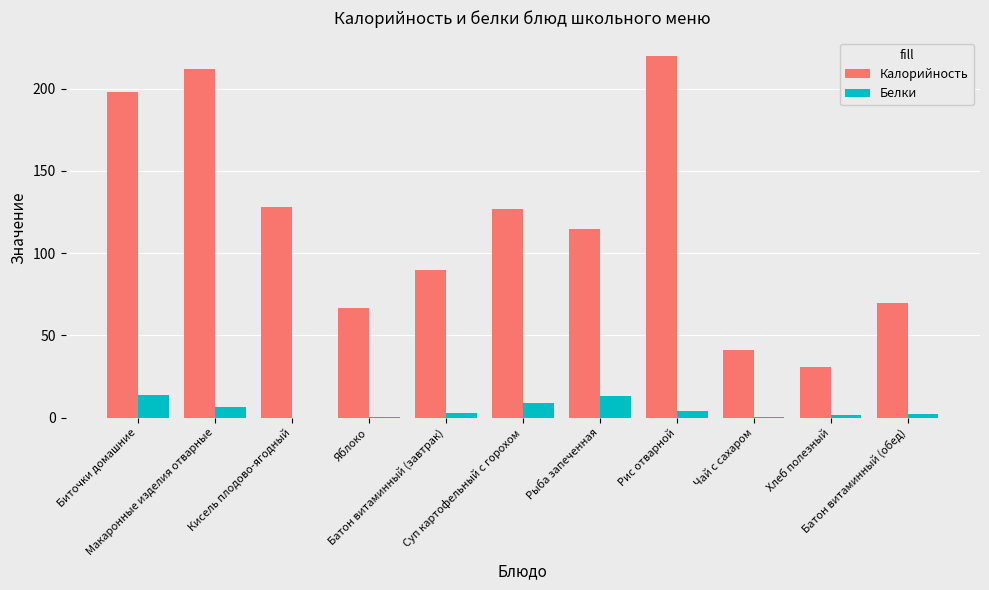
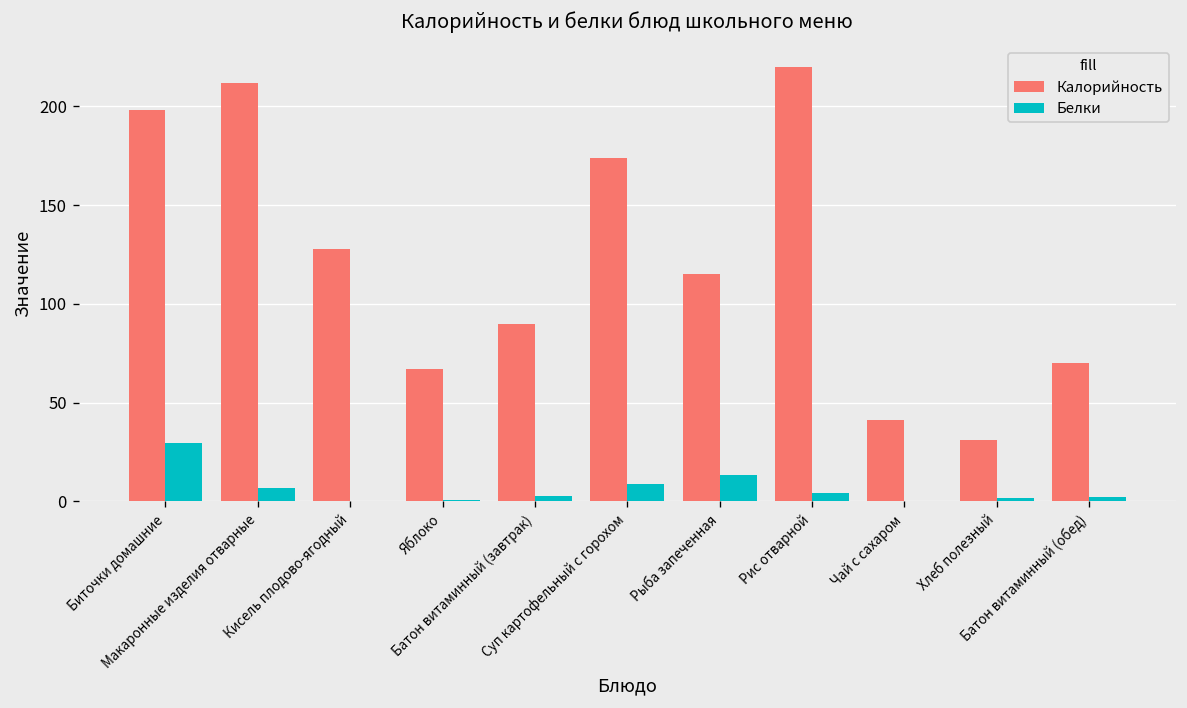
  {
    "Калорийность": {
      "Биточки домашние": 198,
      "Макаронные изделия отварные": 212,
      "Кисель плодово-ягодный": 128,
      "Яблоко": 67,
      "Батон витаминный (завтрак)": 90,
-     "Суп картофельный с горохом": 127,
+     "Суп картофельный с горохом": 174,
      "Рыба запеченная": 115,
      "Рис отварной": 220,
      "Чай с сахаром": 41,
      "Хлеб полезный": 31,
      "Батон витаминный (обед)": 70
    },
    "Белки": {
-     "Биточки домашние": 14,
+     "Биточки домашние": 30,
      "Макаронные изделия отварные": 7,
      "Кисель плодово-ягодный": 0,
      "Батон витаминный (завтрак)": 3,
      "Суп картофельный с горохом": 9,
      "Рыба запеченная": 13,
      "Рис отварной": 4,
      "Хлеб полезный": 2,
      "Батон витаминный (обед)": 2
    }
  }
